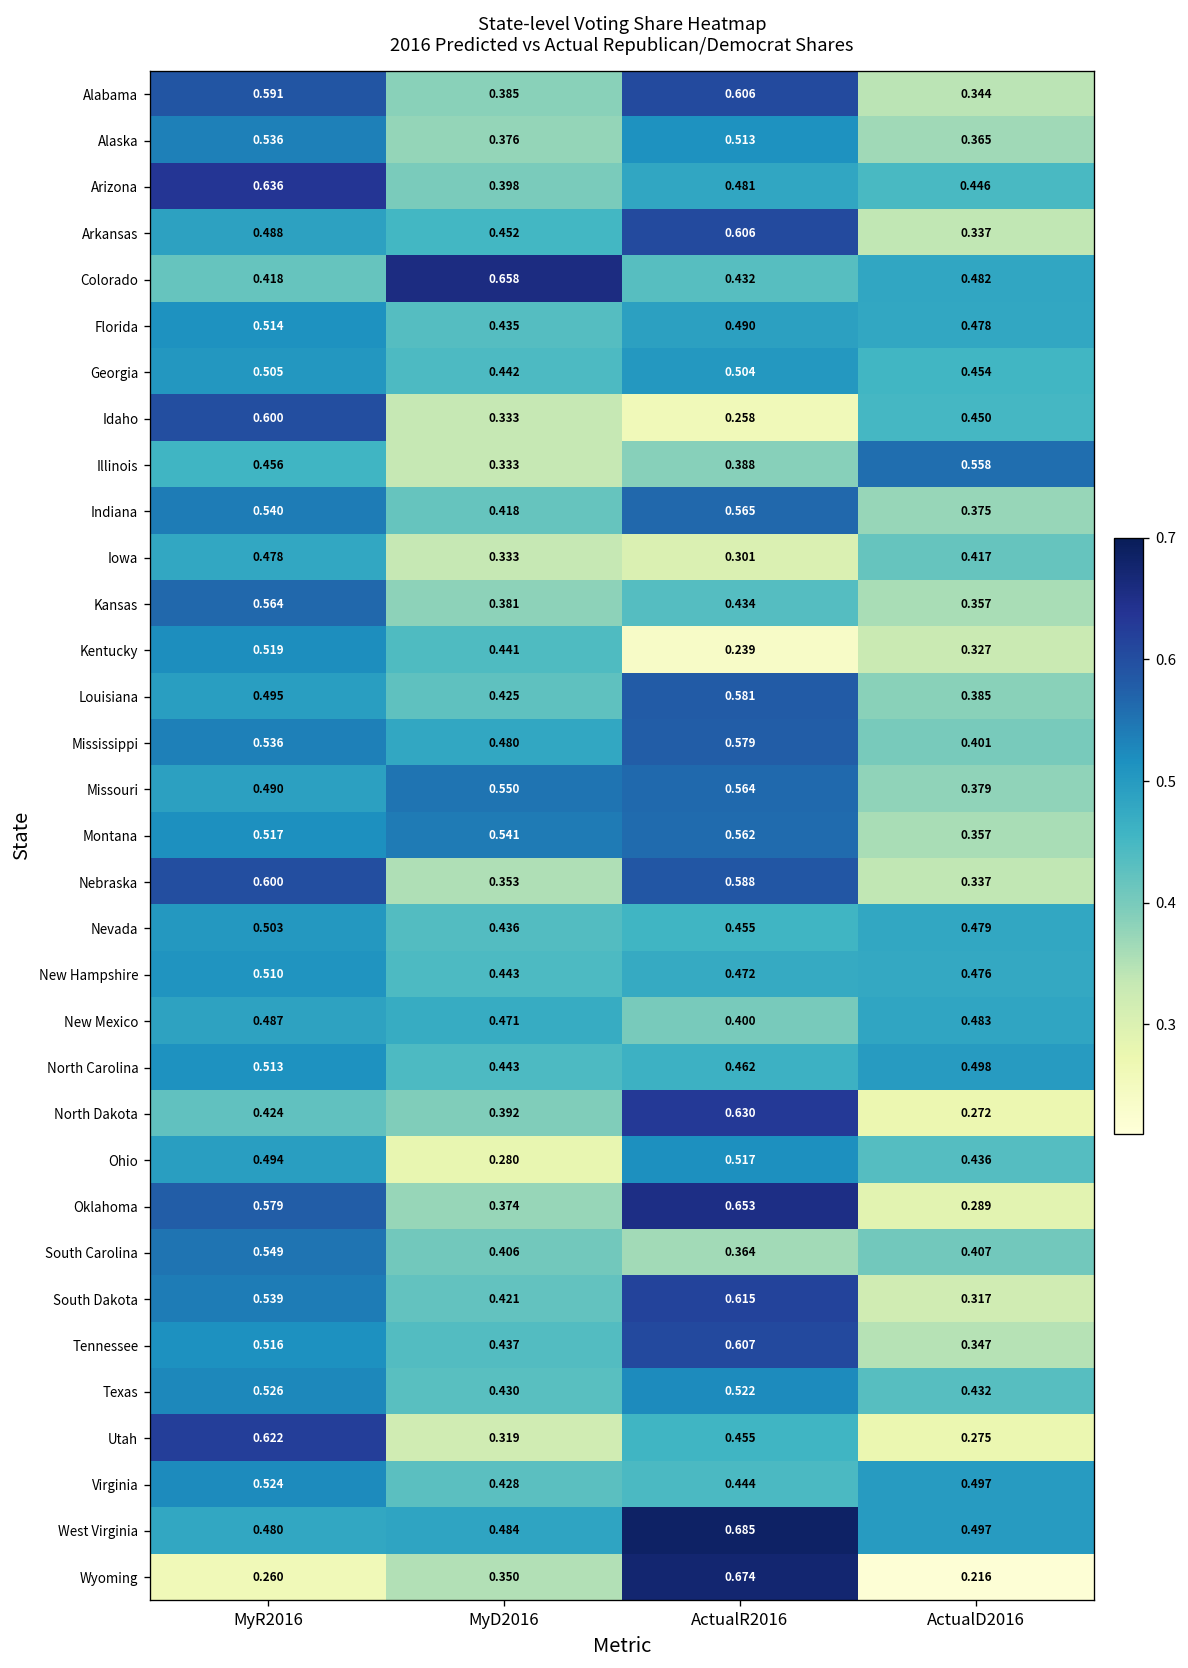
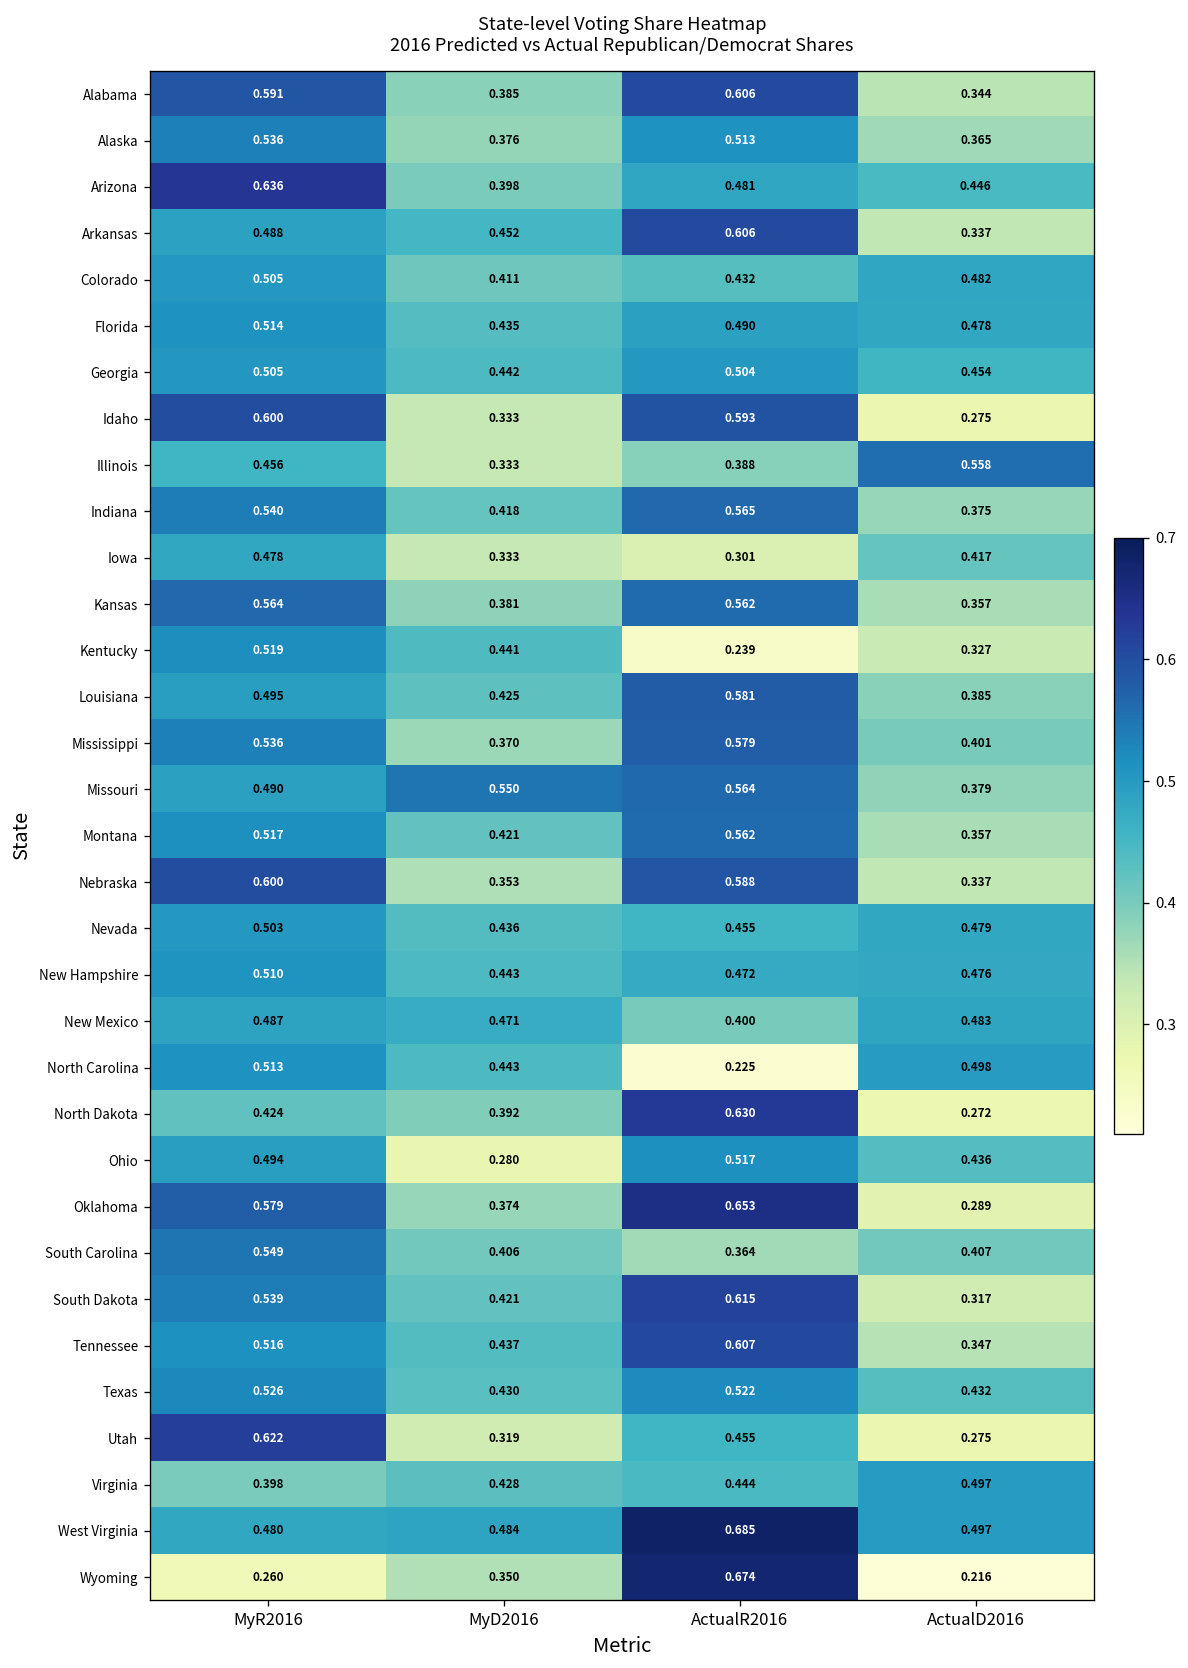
  {
    "Alabama": {
      "MyR2016": 0.591,
      "MyD2016": 0.385,
      "ActualR2016": 0.606,
      "ActualD2016": 0.344
    },
    "Alaska": {
      "MyR2016": 0.536,
      "MyD2016": 0.376,
      "ActualR2016": 0.513,
      "ActualD2016": 0.365
    },
    "Arizona": {
      "MyR2016": 0.636,
      "MyD2016": 0.398,
      "ActualR2016": 0.481,
      "ActualD2016": 0.446
    },
    "Arkansas": {
      "MyR2016": 0.488,
      "MyD2016": 0.452,
      "ActualR2016": 0.606,
      "ActualD2016": 0.337
    },
    "Colorado": {
-     "MyR2016": 0.418,
-     "MyD2016": 0.658,
+     "MyR2016": 0.505,
+     "MyD2016": 0.411,
      "ActualR2016": 0.432,
      "ActualD2016": 0.482
    },
    "Florida": {
      "MyR2016": 0.514,
      "MyD2016": 0.435,
      "ActualR2016": 0.490,
      "ActualD2016": 0.478
    },
    "Georgia": {
      "MyR2016": 0.505,
      "MyD2016": 0.442,
      "ActualR2016": 0.504,
      "ActualD2016": 0.454
    },
    "Idaho": {
      "MyR2016": 0.600,
      "MyD2016": 0.333,
-     "ActualR2016": 0.258,
-     "ActualD2016": 0.450
+     "ActualR2016": 0.593,
+     "ActualD2016": 0.275
    },
    "Illinois": {
      "MyR2016": 0.456,
      "MyD2016": 0.333,
      "ActualR2016": 0.388,
      "ActualD2016": 0.558
    },
    "Indiana": {
      "MyR2016": 0.540,
      "MyD2016": 0.418,
      "ActualR2016": 0.565,
      "ActualD2016": 0.375
    },
    "Iowa": {
      "MyR2016": 0.478,
      "MyD2016": 0.333,
      "ActualR2016": 0.301,
      "ActualD2016": 0.417
    },
    "Kansas": {
      "MyR2016": 0.564,
      "MyD2016": 0.381,
-     "ActualR2016": 0.434,
+     "ActualR2016": 0.562,
      "ActualD2016": 0.357
    },
    "Kentucky": {
      "MyR2016": 0.519,
      "MyD2016": 0.441,
      "ActualR2016": 0.239,
      "ActualD2016": 0.327
    },
    "Louisiana": {
      "MyR2016": 0.495,
      "MyD2016": 0.425,
      "ActualR2016": 0.581,
      "ActualD2016": 0.385
    },
    "Mississippi": {
      "MyR2016": 0.536,
-     "MyD2016": 0.480,
+     "MyD2016": 0.370,
      "ActualR2016": 0.579,
      "ActualD2016": 0.401
    },
    "Missouri": {
      "MyR2016": 0.490,
      "MyD2016": 0.550,
      "ActualR2016": 0.564,
      "ActualD2016": 0.379
    },
    "Montana": {
      "MyR2016": 0.517,
-     "MyD2016": 0.541,
+     "MyD2016": 0.421,
      "ActualR2016": 0.562,
      "ActualD2016": 0.357
    },
    "Nebraska": {
      "MyR2016": 0.600,
      "MyD2016": 0.353,
      "ActualR2016": 0.588,
      "ActualD2016": 0.337
    },
    "Nevada": {
      "MyR2016": 0.503,
      "MyD2016": 0.436,
      "ActualR2016": 0.455,
      "ActualD2016": 0.479
    },
    "New Hampshire": {
      "MyR2016": 0.510,
      "MyD2016": 0.443,
      "ActualR2016": 0.472,
      "ActualD2016": 0.476
    },
    "New Mexico": {
      "MyR2016": 0.487,
      "MyD2016": 0.471,
      "ActualR2016": 0.400,
      "ActualD2016": 0.483
    },
    "North Carolina": {
      "MyR2016": 0.513,
      "MyD2016": 0.443,
-     "ActualR2016": 0.462,
+     "ActualR2016": 0.225,
      "ActualD2016": 0.498
    },
    "North Dakota": {
      "MyR2016": 0.424,
      "MyD2016": 0.392,
      "ActualR2016": 0.630,
      "ActualD2016": 0.272
    },
    "Ohio": {
      "MyR2016": 0.494,
      "MyD2016": 0.280,
      "ActualR2016": 0.517,
      "ActualD2016": 0.436
    },
    "Oklahoma": {
      "MyR2016": 0.579,
      "MyD2016": 0.374,
      "ActualR2016": 0.653,
      "ActualD2016": 0.289
    },
    "South Carolina": {
      "MyR2016": 0.549,
      "MyD2016": 0.406,
      "ActualR2016": 0.364,
      "ActualD2016": 0.407
    },
    "South Dakota": {
      "MyR2016": 0.539,
      "MyD2016": 0.421,
      "ActualR2016": 0.615,
      "ActualD2016": 0.317
    },
    "Tennessee": {
      "MyR2016": 0.516,
      "MyD2016": 0.437,
      "ActualR2016": 0.607,
      "ActualD2016": 0.347
    },
    "Texas": {
      "MyR2016": 0.526,
      "MyD2016": 0.430,
      "ActualR2016": 0.522,
      "ActualD2016": 0.432
    },
    "Utah": {
      "MyR2016": 0.622,
      "MyD2016": 0.319,
      "ActualR2016": 0.455,
      "ActualD2016": 0.275
    },
    "Virginia": {
-     "MyR2016": 0.524,
+     "MyR2016": 0.398,
      "MyD2016": 0.428,
      "ActualR2016": 0.444,
      "ActualD2016": 0.497
    },
    "West Virginia": {
      "MyR2016": 0.480,
      "MyD2016": 0.484,
      "ActualR2016": 0.685,
      "ActualD2016": 0.497
    },
    "Wyoming": {
      "MyR2016": 0.260,
      "MyD2016": 0.350,
      "ActualR2016": 0.674,
      "ActualD2016": 0.216
    }
  }
